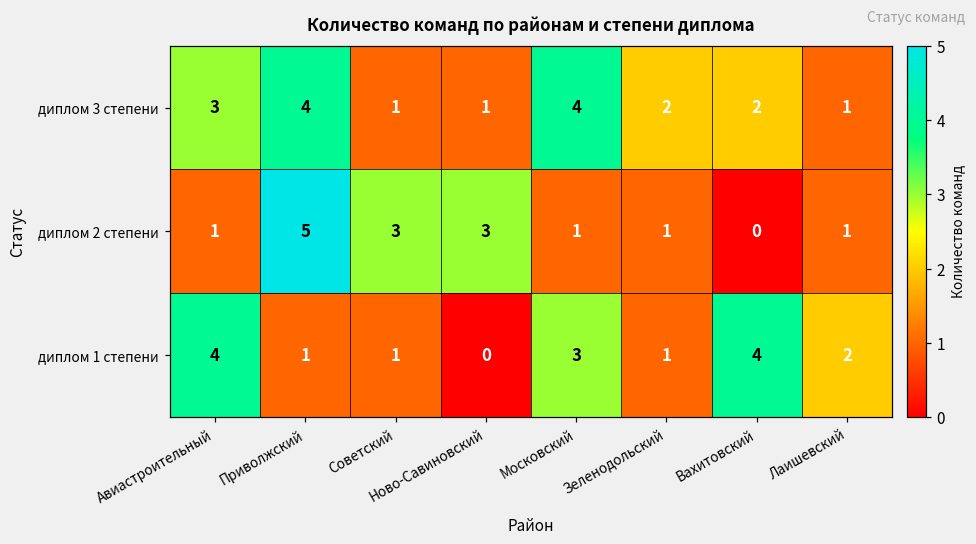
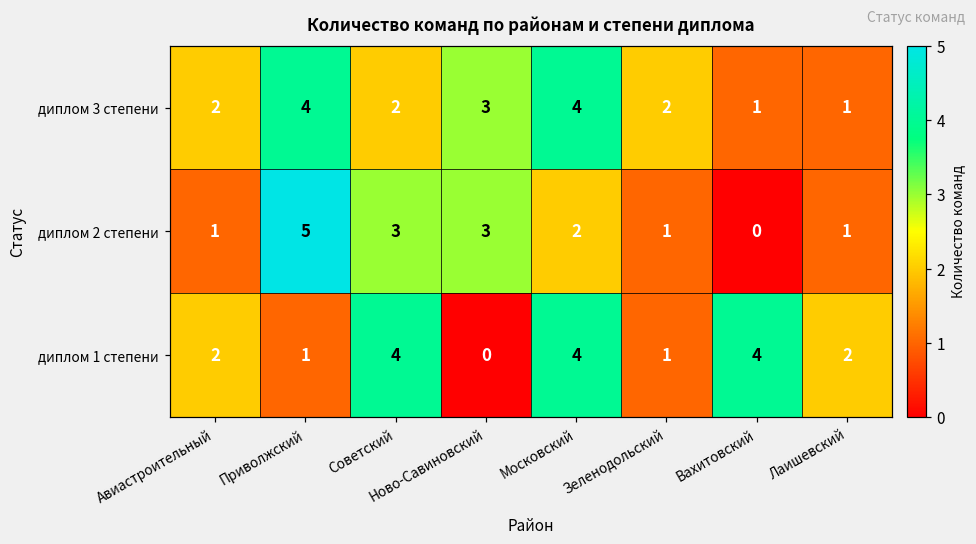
  {
    "диплом 3 степени": {
-     "Авиастроительный": 3,
+     "Авиастроительный": 2,
      "Приволжский": 4,
-     "Советский": 1,
-     "Ново-Савиновский": 1,
+     "Советский": 2,
+     "Ново-Савиновский": 3,
      "Московский": 4,
      "Зеленодольский": 2,
-     "Вахитовский": 2,
+     "Вахитовский": 1,
      "Лаишевский": 1
    },
    "диплом 2 степени": {
      "Авиастроительный": 1,
      "Приволжский": 5,
      "Советский": 3,
      "Ново-Савиновский": 3,
-     "Московский": 1,
+     "Московский": 2,
      "Зеленодольский": 1,
      "Вахитовский": 0,
      "Лаишевский": 1
    },
    "диплом 1 степени": {
-     "Авиастроительный": 4,
+     "Авиастроительный": 2,
      "Приволжский": 1,
-     "Советский": 1,
+     "Советский": 4,
      "Ново-Савиновский": 0,
-     "Московский": 3,
+     "Московский": 4,
      "Зеленодольский": 1,
      "Вахитовский": 4,
      "Лаишевский": 2
    }
  }
